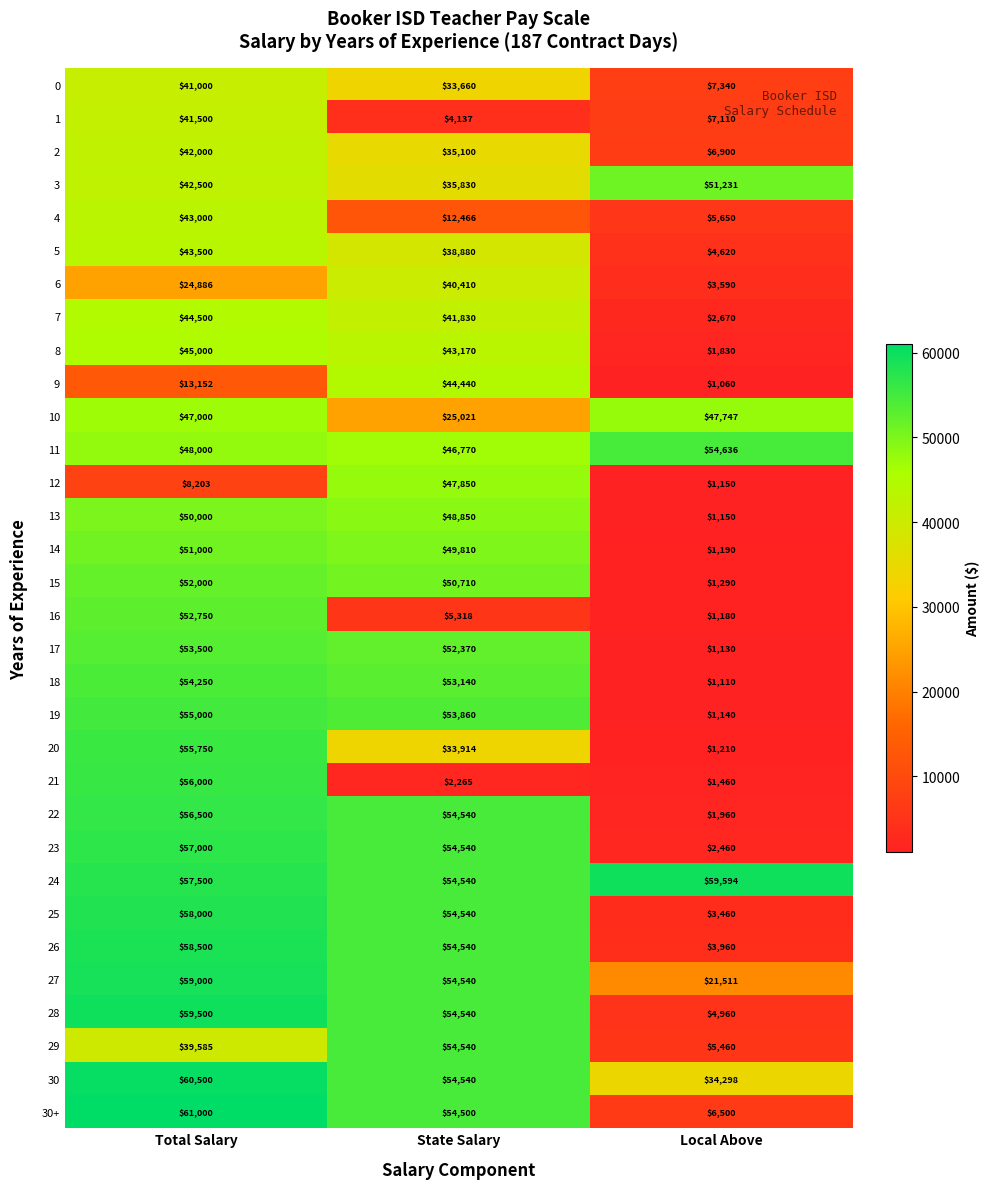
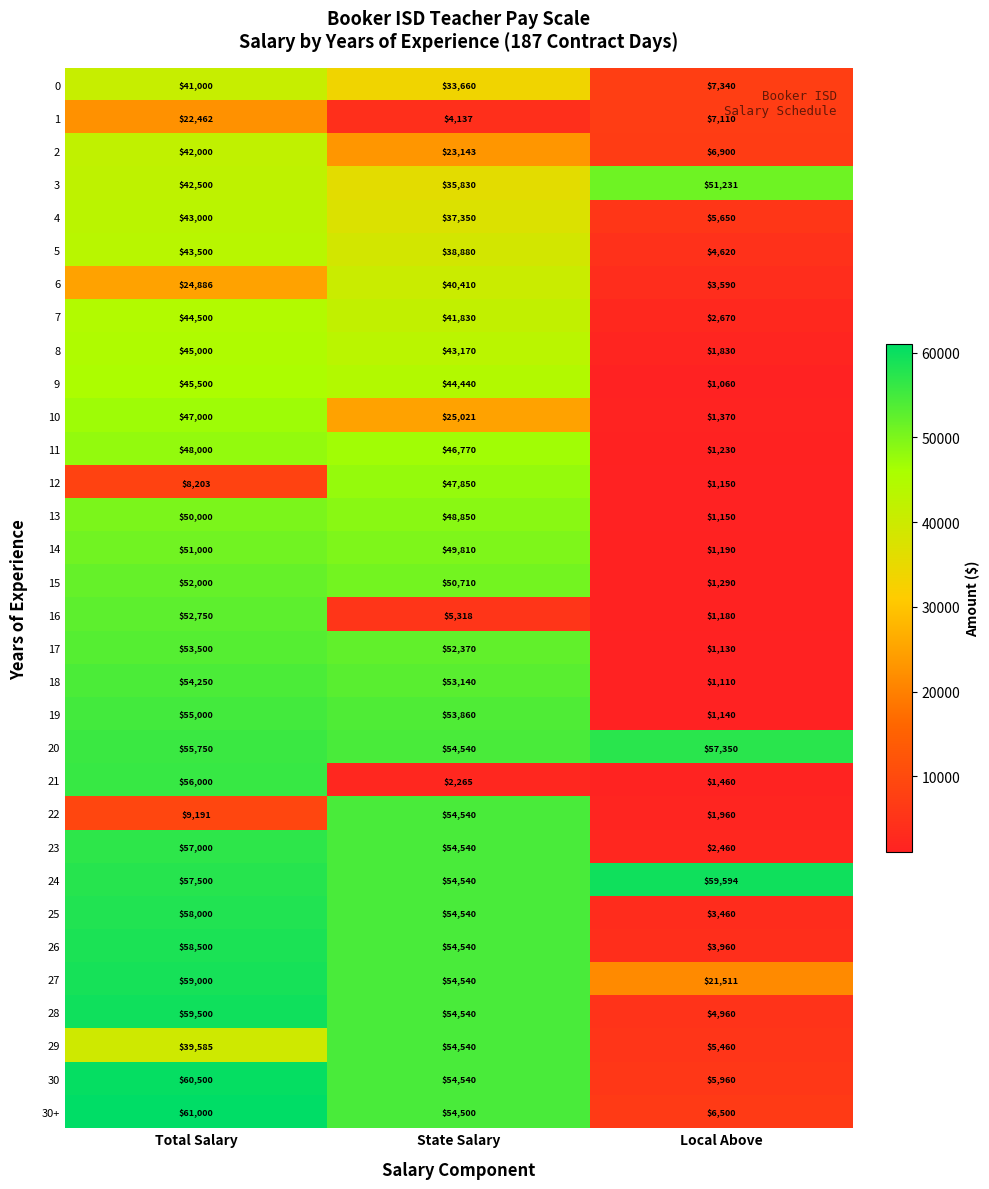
  {
    "0": {
      "Total Salary": "$41,000",
      "State Salary": "$33,660",
      "Local Above": "$7,340"
    },
    "1": {
-     "Total Salary": "$41,500",
+     "Total Salary": "$22,462",
      "State Salary": "$4,137"
    },
    "2": {
      "Total Salary": "$42,000",
-     "State Salary": "$35,100",
+     "State Salary": "$23,143",
      "Local Above": "$6,900"
    },
    "3": {
      "Total Salary": "$42,500",
      "State Salary": "$35,830",
      "Local Above": "$51,231"
    },
    "4": {
      "Total Salary": "$43,000",
-     "State Salary": "$12,466",
+     "State Salary": "$37,350",
      "Local Above": "$5,650"
    },
    "5": {
      "Total Salary": "$43,500",
      "State Salary": "$38,880",
      "Local Above": "$4,620"
    },
    "6": {
      "Total Salary": "$24,886",
      "State Salary": "$40,410",
      "Local Above": "$3,590"
    },
    "7": {
      "Total Salary": "$44,500",
      "State Salary": "$41,830",
      "Local Above": "$2,670"
    },
    "8": {
      "Total Salary": "$45,000",
      "State Salary": "$43,170",
      "Local Above": "$1,830"
    },
    "9": {
-     "Total Salary": "$13,152",
+     "Total Salary": "$45,500",
      "State Salary": "$44,440",
      "Local Above": "$1,060"
    },
    "10": {
      "Total Salary": "$47,000",
      "State Salary": "$25,021",
-     "Local Above": "$47,747"
+     "Local Above": "$1,370"
    },
    "11": {
      "Total Salary": "$48,000",
      "State Salary": "$46,770",
-     "Local Above": "$54,636"
+     "Local Above": "$1,230"
    },
    "12": {
      "Total Salary": "$8,203",
      "State Salary": "$47,850",
      "Local Above": "$1,150"
    },
    "13": {
      "Total Salary": "$50,000",
      "State Salary": "$48,850",
      "Local Above": "$1,150"
    },
    "14": {
      "Total Salary": "$51,000",
      "State Salary": "$49,810",
      "Local Above": "$1,190"
    },
    "15": {
      "Total Salary": "$52,000",
      "State Salary": "$50,710",
      "Local Above": "$1,290"
    },
    "16": {
      "Total Salary": "$52,750",
      "State Salary": "$5,318",
      "Local Above": "$1,180"
    },
    "17": {
      "Total Salary": "$53,500",
      "State Salary": "$52,370",
      "Local Above": "$1,130"
    },
    "18": {
      "Total Salary": "$54,250",
      "State Salary": "$53,140",
      "Local Above": "$1,110"
    },
    "19": {
      "Total Salary": "$55,000",
      "State Salary": "$53,860",
      "Local Above": "$1,140"
    },
    "20": {
      "Total Salary": "$55,750",
-     "State Salary": "$33,914",
-     "Local Above": "$1,210"
+     "State Salary": "$54,540",
+     "Local Above": "$57,350"
    },
    "21": {
      "Total Salary": "$56,000",
      "State Salary": "$2,265",
      "Local Above": "$1,460"
    },
    "22": {
-     "Total Salary": "$56,500",
+     "Total Salary": "$9,191",
      "State Salary": "$54,540",
      "Local Above": "$1,960"
    },
    "23": {
      "Total Salary": "$57,000",
      "State Salary": "$54,540",
      "Local Above": "$2,460"
    },
    "24": {
      "Total Salary": "$57,500",
      "State Salary": "$54,540",
      "Local Above": "$59,594"
    },
    "25": {
      "Total Salary": "$58,000",
      "State Salary": "$54,540",
      "Local Above": "$3,460"
    },
    "26": {
      "Total Salary": "$58,500",
      "State Salary": "$54,540",
      "Local Above": "$3,960"
    },
    "27": {
      "Total Salary": "$59,000",
      "State Salary": "$54,540",
      "Local Above": "$21,511"
    },
    "28": {
      "Total Salary": "$59,500",
      "State Salary": "$54,540",
      "Local Above": "$4,960"
    },
    "29": {
      "Total Salary": "$39,585",
      "State Salary": "$54,540",
      "Local Above": "$5,460"
    },
    "30": {
      "Total Salary": "$60,500",
      "State Salary": "$54,540",
-     "Local Above": "$34,298"
+     "Local Above": "$5,960"
    },
    "30+": {
      "Total Salary": "$61,000",
      "State Salary": "$54,500",
      "Local Above": "$6,500"
    }
  }
